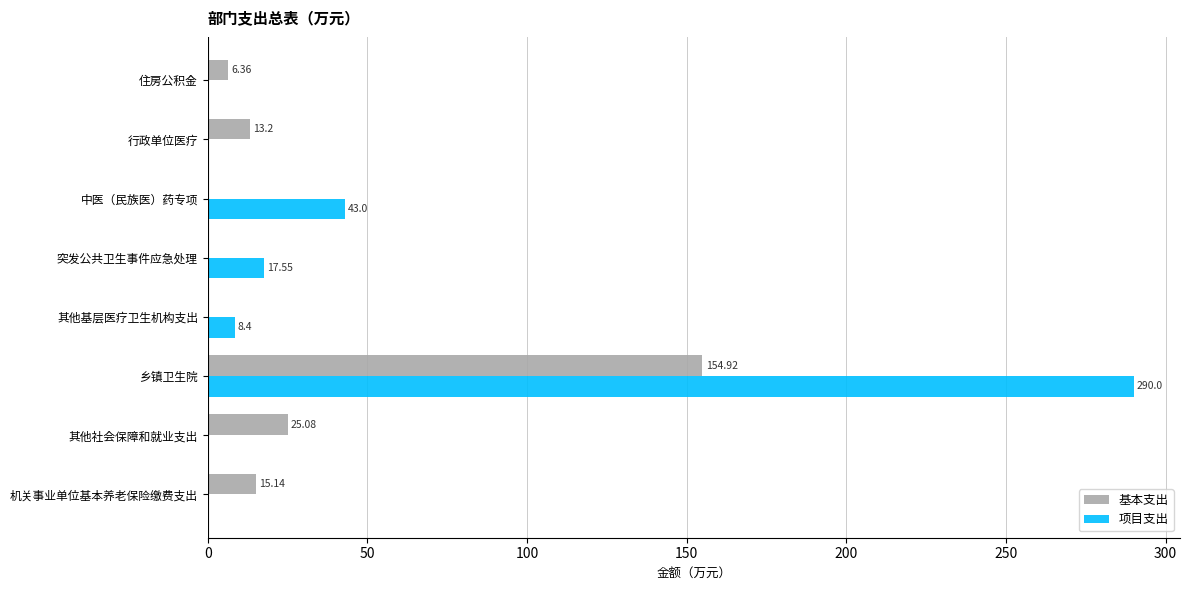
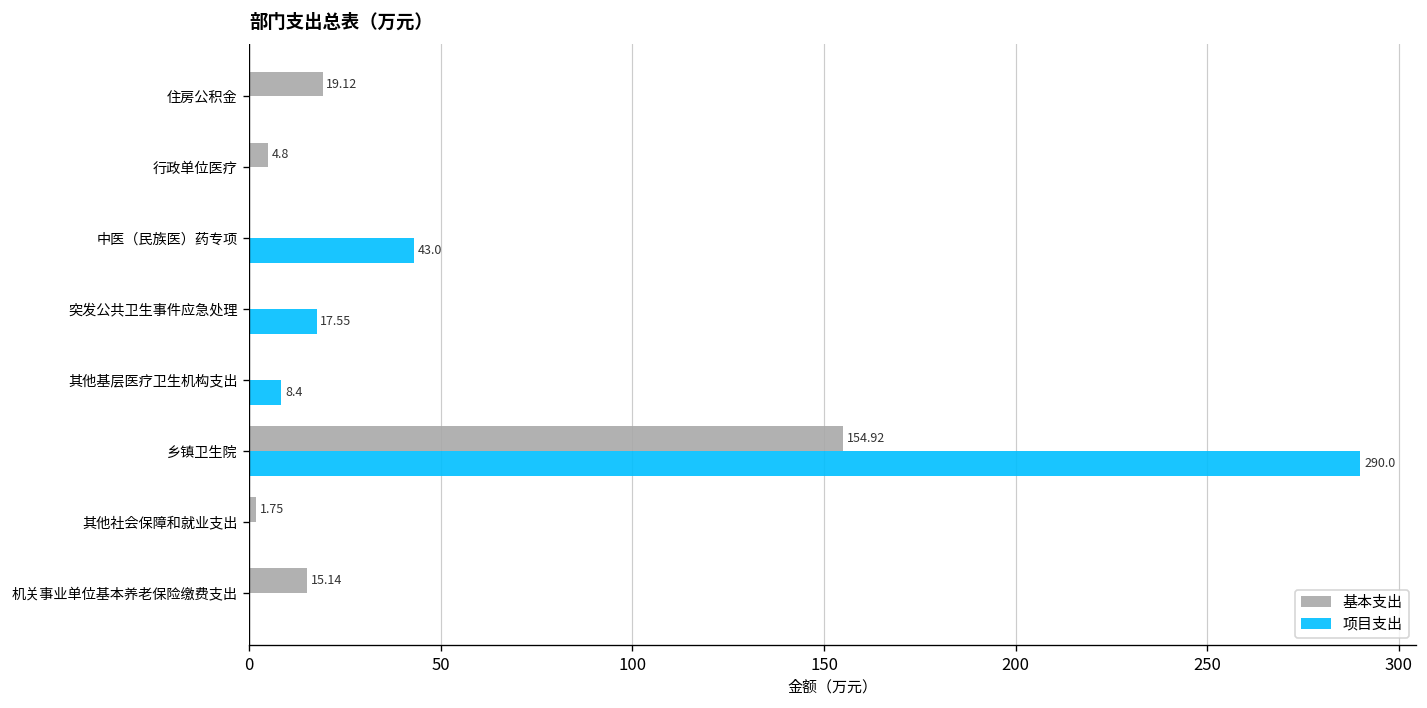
  {
    "基本支出": {
-     "住房公积金": 6.36,
-     "行政单位医疗": 13.2,
+     "住房公积金": 19.12,
+     "行政单位医疗": 4.8,
      "乡镇卫生院": 154.92,
-     "其他社会保障和就业支出": 25.08,
+     "其他社会保障和就业支出": 1.75,
      "机关事业单位基本养老保险缴费支出": 15.14
    },
    "项目支出": {
      "中医（民族医）药专项": 43.0,
      "突发公共卫生事件应急处理": 17.55,
      "其他基层医疗卫生机构支出": 8.4,
      "乡镇卫生院": 290.0
    }
  }
